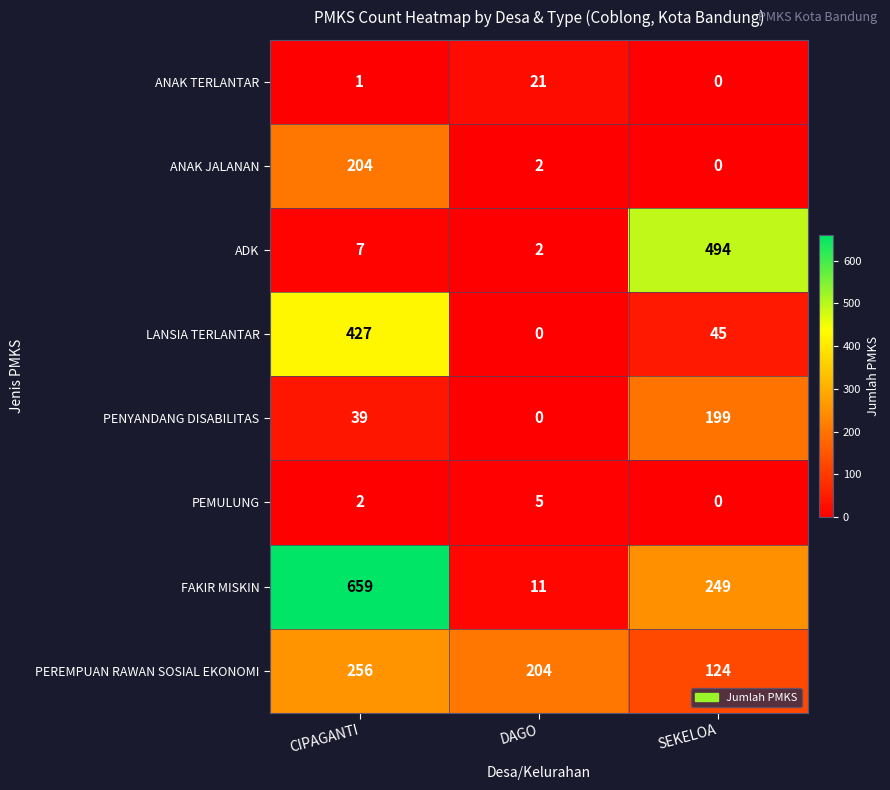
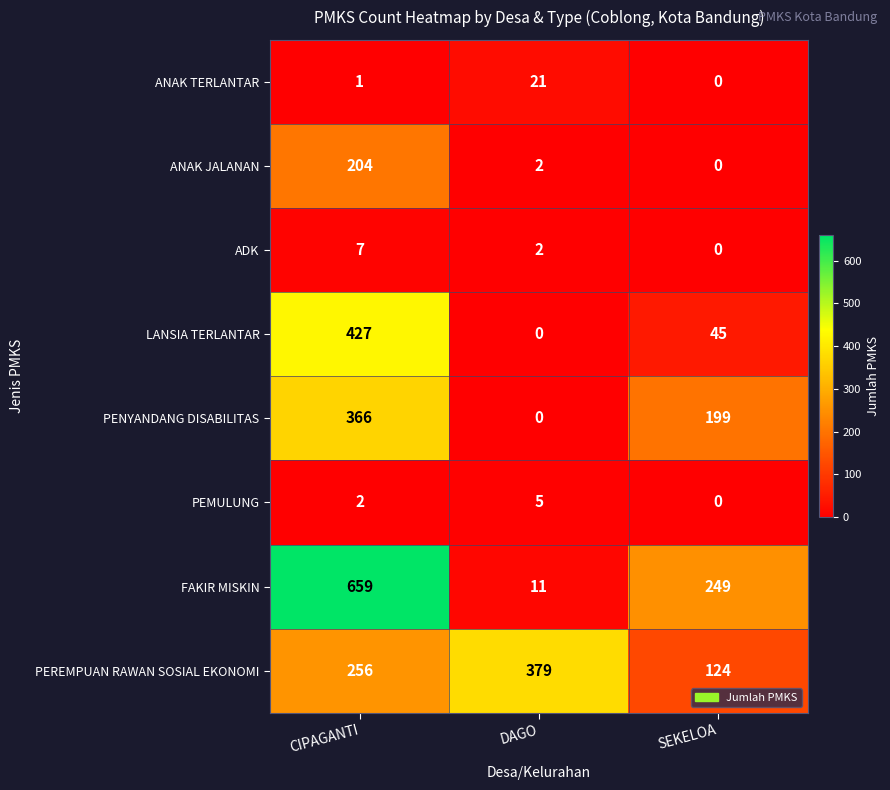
  {
    "ANAK TERLANTAR": {
      "CIPAGANTI": 1,
      "DAGO": 21,
      "SEKELOA": 0
    },
    "ANAK JALANAN": {
      "CIPAGANTI": 204,
      "DAGO": 2,
      "SEKELOA": 0
    },
    "ADK": {
      "CIPAGANTI": 7,
      "DAGO": 2,
-     "SEKELOA": 494
+     "SEKELOA": 0
    },
    "LANSIA TERLANTAR": {
      "CIPAGANTI": 427,
      "DAGO": 0,
      "SEKELOA": 45
    },
    "PENYANDANG DISABILITAS": {
-     "CIPAGANTI": 39,
+     "CIPAGANTI": 366,
      "DAGO": 0,
      "SEKELOA": 199
    },
    "PEMULUNG": {
      "CIPAGANTI": 2,
      "DAGO": 5,
      "SEKELOA": 0
    },
    "FAKIR MISKIN": {
      "CIPAGANTI": 659,
      "DAGO": 11,
      "SEKELOA": 249
    },
    "PEREMPUAN RAWAN SOSIAL EKONOMI": {
      "CIPAGANTI": 256,
-     "DAGO": 204,
+     "DAGO": 379,
      "SEKELOA": 124
    }
  }
